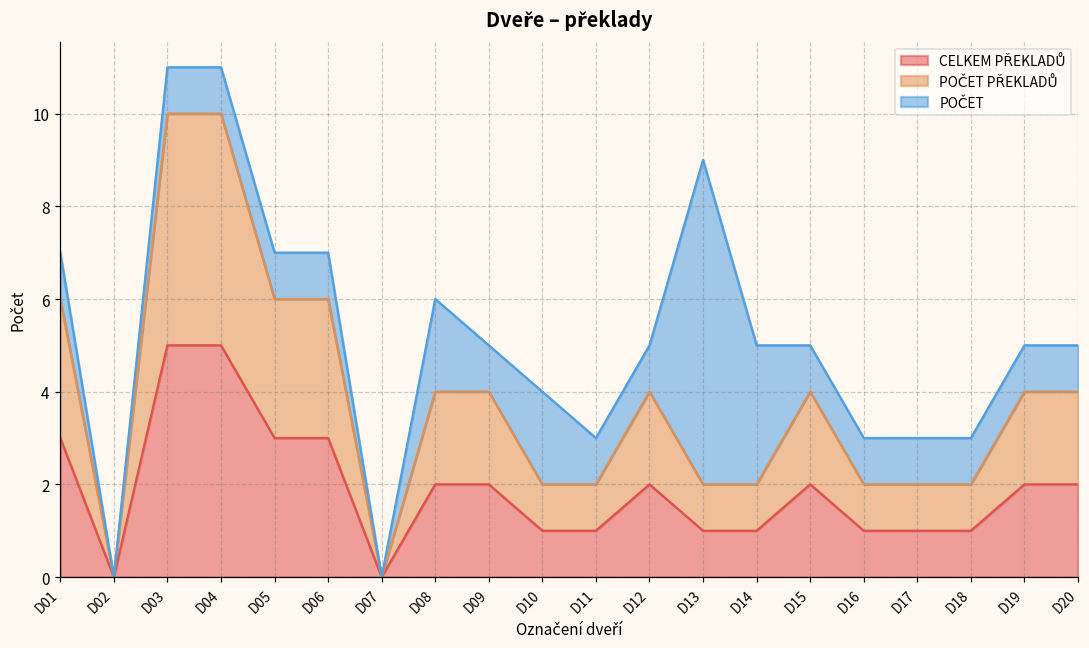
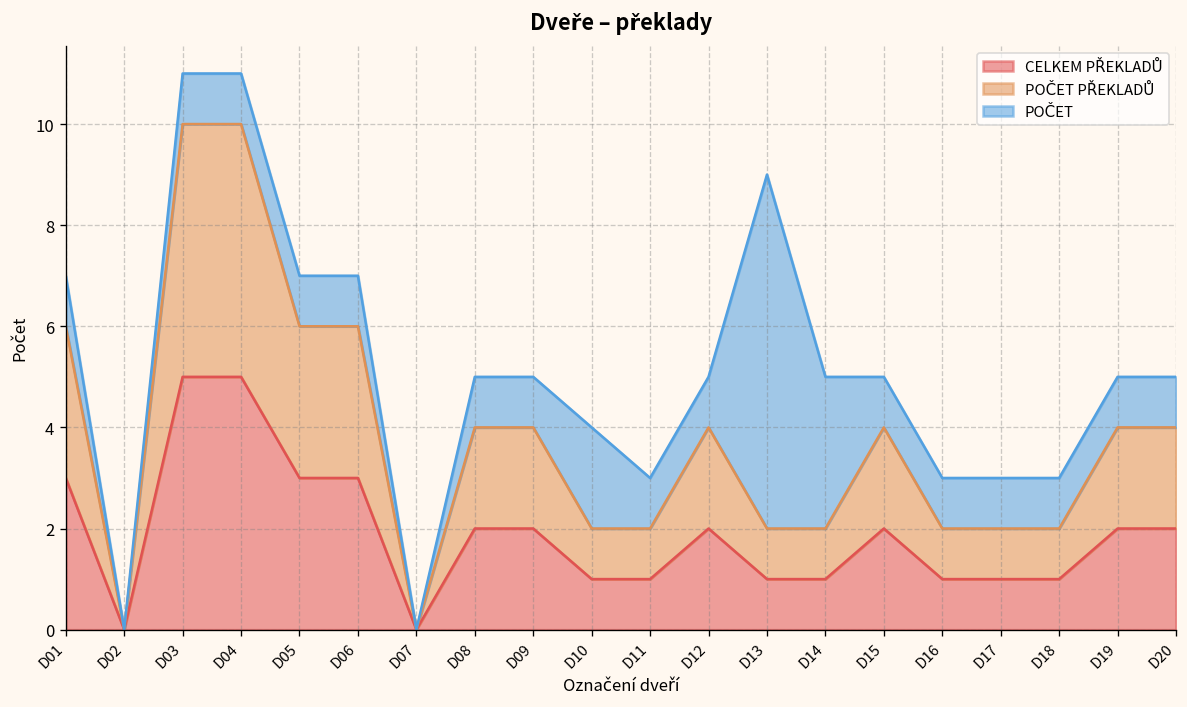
  {
    "POČET": {
      "D01": 1,
      "D03": 1,
      "D04": 1,
      "D05": 1,
      "D06": 1,
-     "D08": 2,
+     "D08": 1,
      "D09": 1,
      "D10": 2,
      "D11": 1,
      "D12": 1,
      "D13": 7,
      "D14": 3,
      "D15": 1,
      "D16": 1,
      "D17": 1,
      "D18": 1,
      "D19": 1,
      "D20": 1
    }
  }
